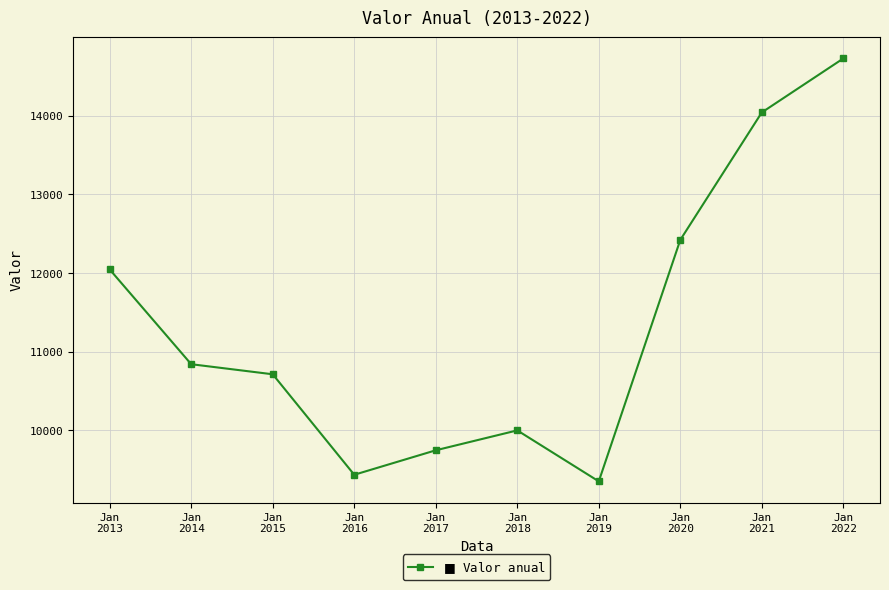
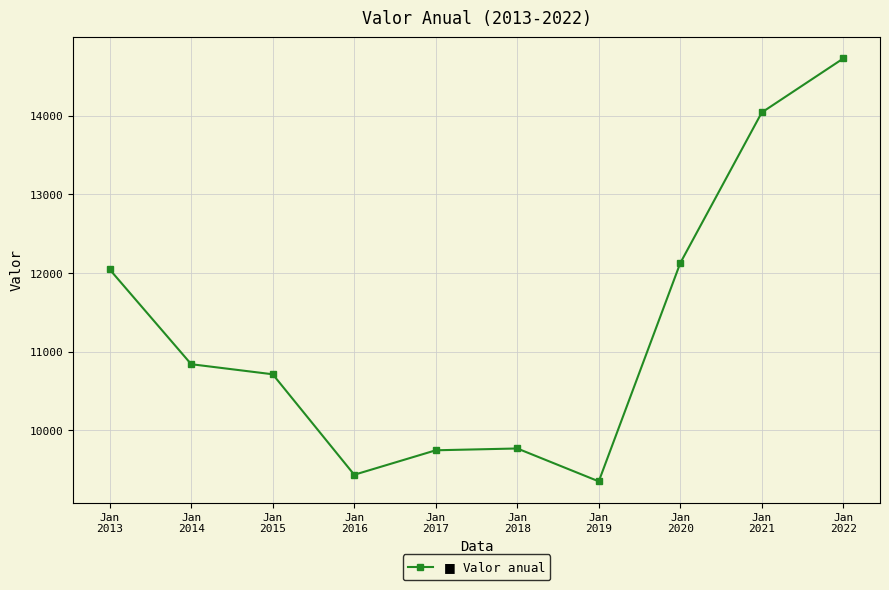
  {
    "Jan 2013": 12000,
    "Jan 2014": 10800,
    "Jan 2015": 10700,
    "Jan 2016": 9400,
    "Jan 2017": 9700,
-   "Jan 2018": 10000,
+   "Jan 2018": 9800,
    "Jan 2019": 9400,
-   "Jan 2020": 12400,
+   "Jan 2020": 12100,
    "Jan 2021": 14000,
    "Jan 2022": 14700
  }
